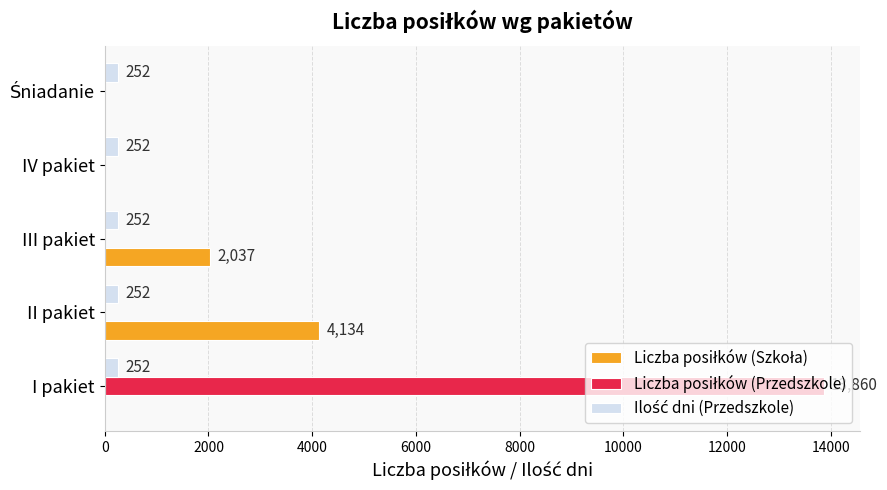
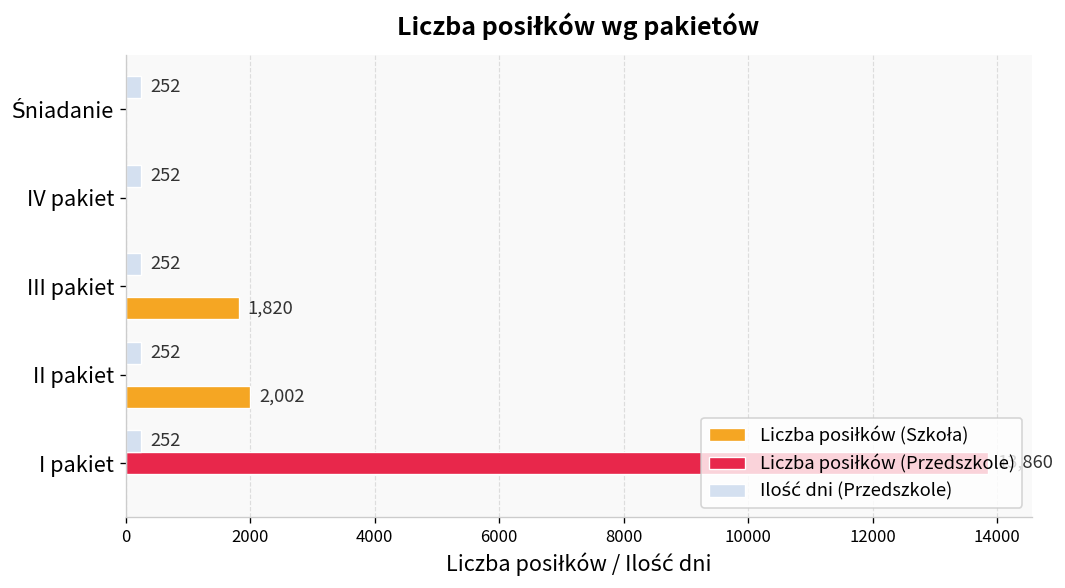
  {
    "Liczba posiłków (Szkoła)": {
-     "III pakiet": "2,037",
-     "II pakiet": "4,134"
+     "III pakiet": "1,820",
+     "II pakiet": "2,002"
    },
    "Liczba posiłków (Przedszkole)": {
      "Śniadanie": "0",
      "IV pakiet": "0",
      "III pakiet": "0",
      "II pakiet": "0"
    },
    "Ilość dni (Przedszkole)": {
      "Śniadanie": "252",
      "IV pakiet": "252",
      "III pakiet": "252",
      "II pakiet": "252",
      "I pakiet": "252"
    }
  }
